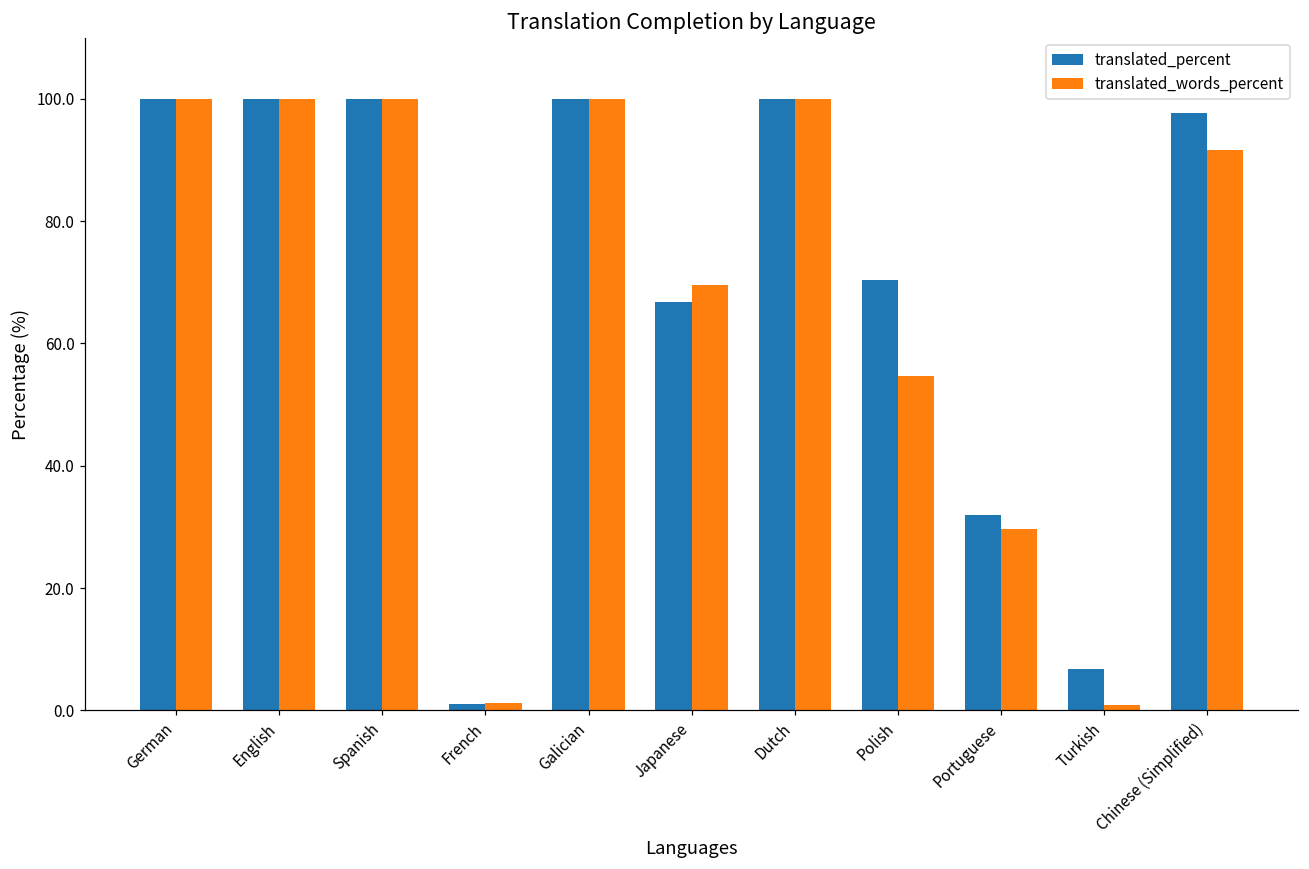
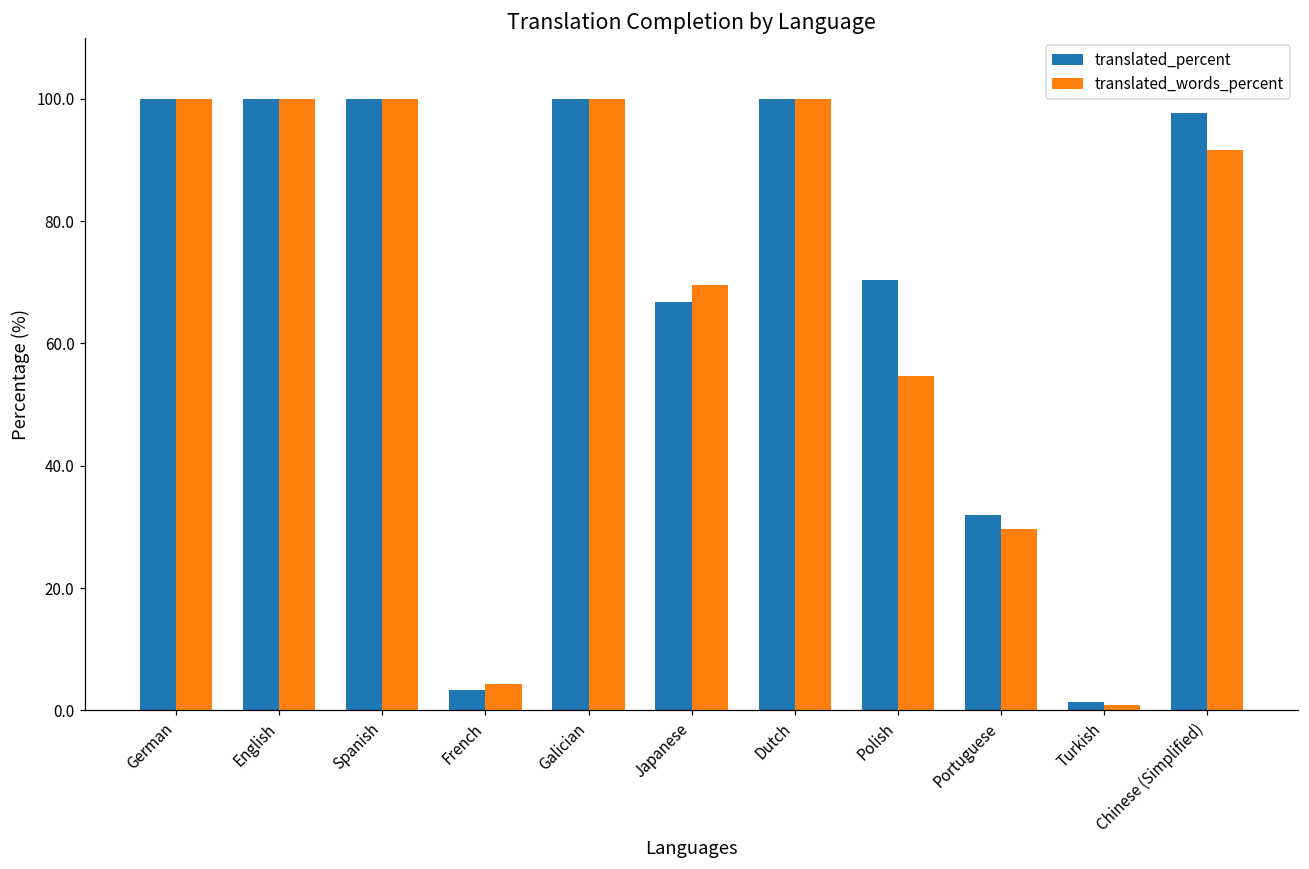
  {
    "translated_percent": {
      "German": 100,
      "English": 100,
      "Spanish": 100,
-     "French": 1,
+     "French": 3,
      "Galician": 100,
      "Japanese": 67,
      "Dutch": 100,
      "Polish": 70,
      "Portuguese": 32,
-     "Turkish": 7,
+     "Turkish": 1,
      "Chinese (Simplified)": 98
    },
    "translated_words_percent": {
      "German": 100,
      "English": 100,
      "Spanish": 100,
-     "French": 1,
+     "French": 4,
      "Galician": 100,
      "Japanese": 70,
      "Dutch": 100,
      "Polish": 55,
      "Portuguese": 30,
      "Turkish": 1,
      "Chinese (Simplified)": 92
    }
  }
